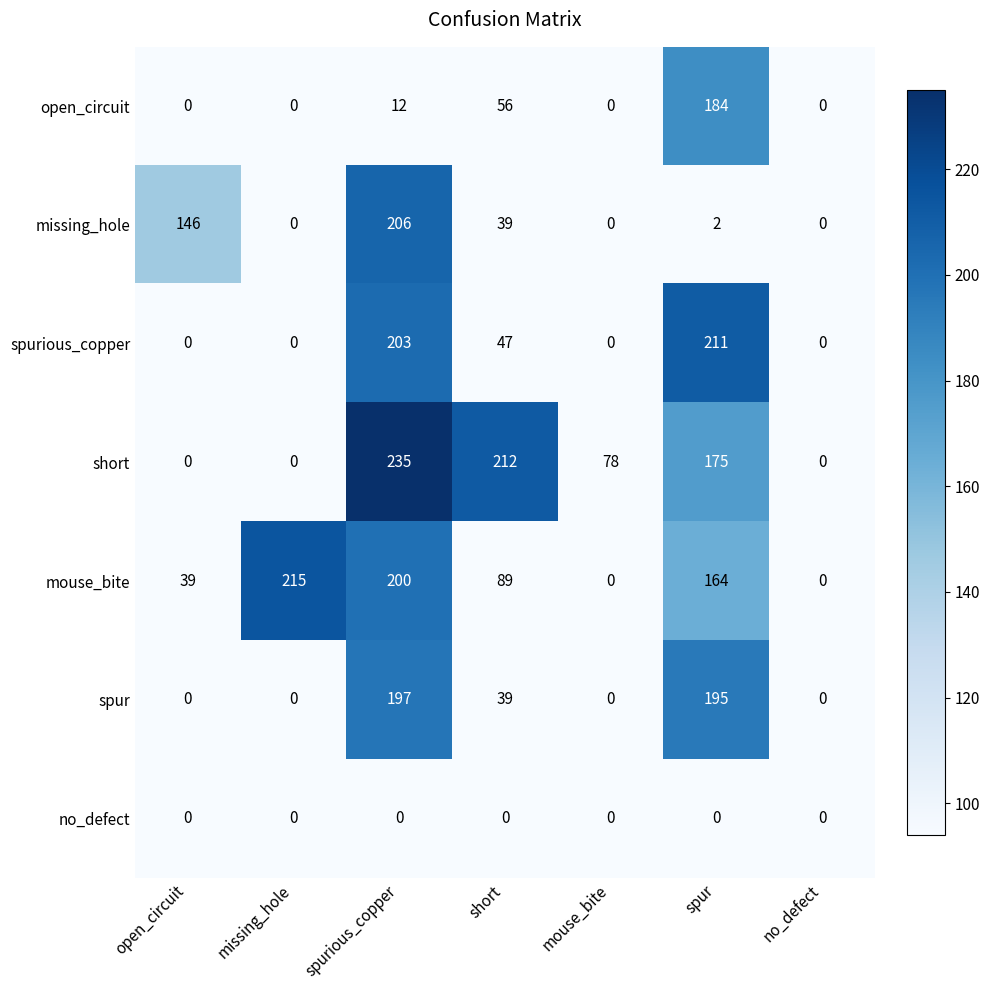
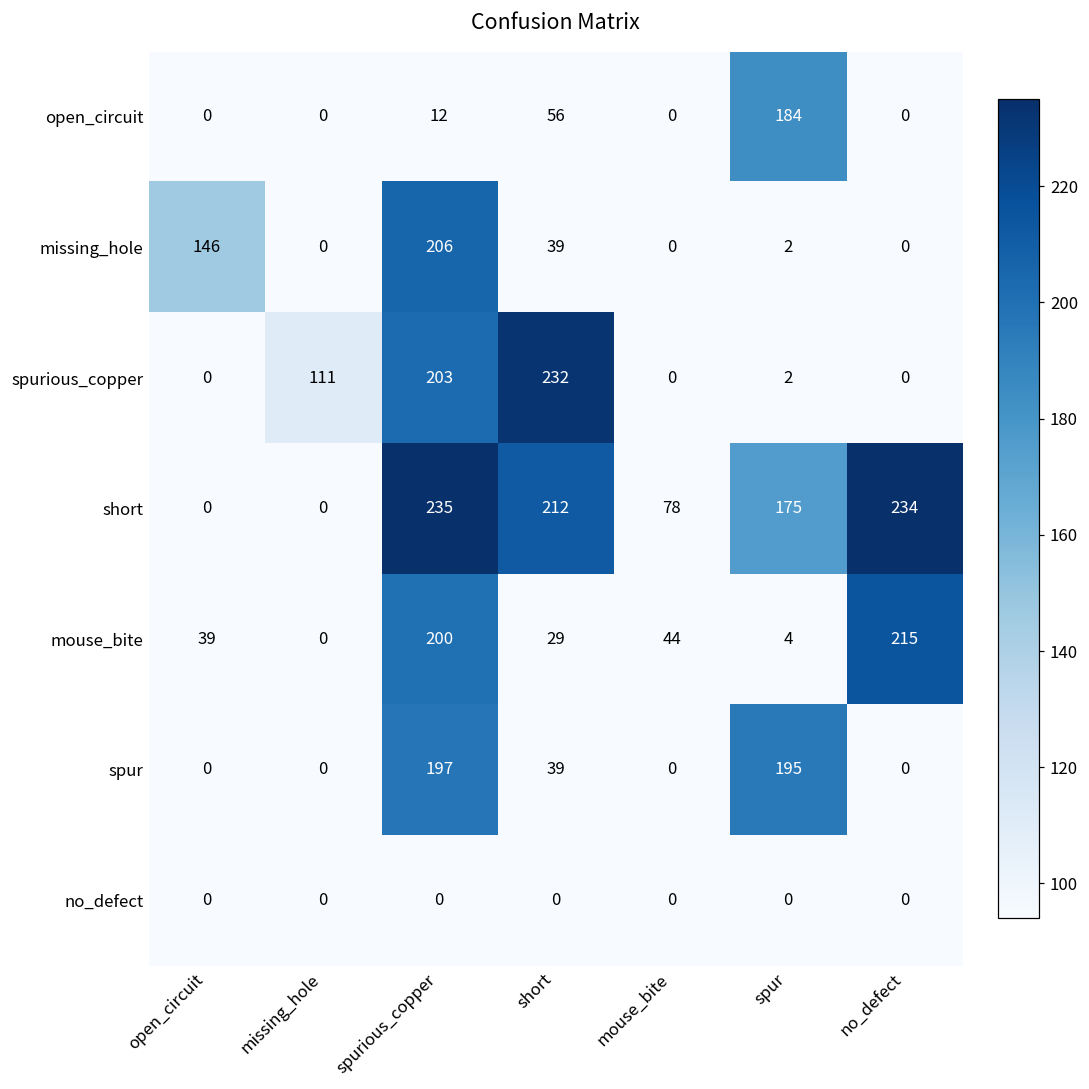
  {
    "open_circuit": {
      "open_circuit": 0,
      "missing_hole": 0,
      "spurious_copper": 12,
      "short": 56,
      "mouse_bite": 0,
      "spur": 184,
      "no_defect": 0
    },
    "missing_hole": {
      "open_circuit": 146,
      "missing_hole": 0,
      "spurious_copper": 206,
      "short": 39,
      "mouse_bite": 0,
      "spur": 2,
      "no_defect": 0
    },
    "spurious_copper": {
      "open_circuit": 0,
-     "missing_hole": 0,
+     "missing_hole": 111,
      "spurious_copper": 203,
-     "short": 47,
+     "short": 232,
      "mouse_bite": 0,
-     "spur": 211,
+     "spur": 2,
      "no_defect": 0
    },
    "short": {
      "open_circuit": 0,
      "missing_hole": 0,
      "spurious_copper": 235,
      "short": 212,
      "mouse_bite": 78,
      "spur": 175,
-     "no_defect": 0
+     "no_defect": 234
    },
    "mouse_bite": {
      "open_circuit": 39,
-     "missing_hole": 215,
+     "missing_hole": 0,
      "spurious_copper": 200,
-     "short": 89,
-     "mouse_bite": 0,
-     "spur": 164,
-     "no_defect": 0
+     "short": 29,
+     "mouse_bite": 44,
+     "spur": 4,
+     "no_defect": 215
    },
    "spur": {
      "open_circuit": 0,
      "missing_hole": 0,
      "spurious_copper": 197,
      "short": 39,
      "mouse_bite": 0,
      "spur": 195,
      "no_defect": 0
    },
    "no_defect": {
      "open_circuit": 0,
      "missing_hole": 0,
      "spurious_copper": 0,
      "short": 0,
      "mouse_bite": 0,
      "spur": 0,
      "no_defect": 0
    }
  }
